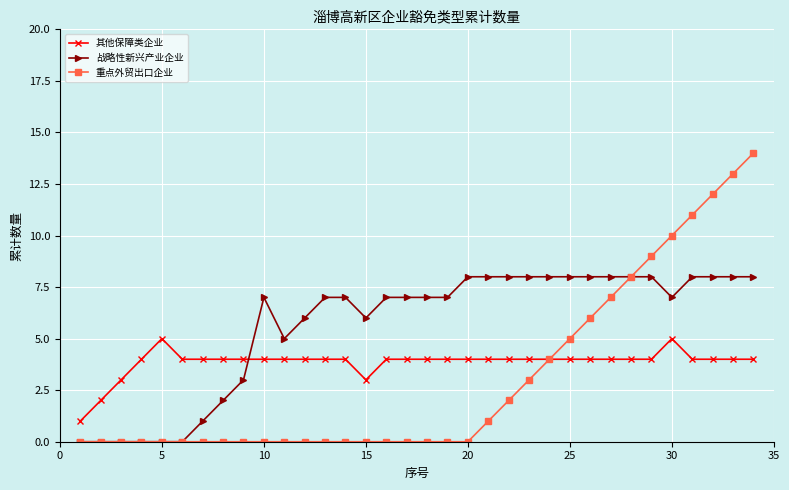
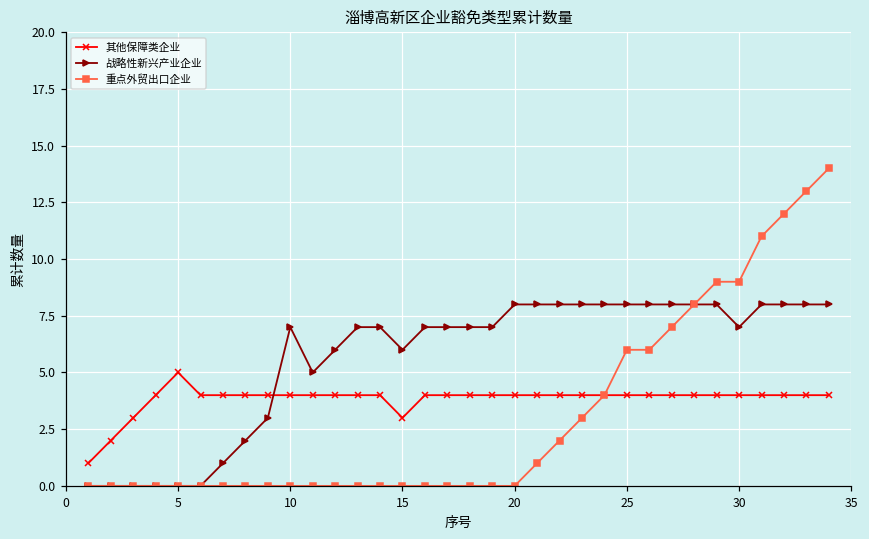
  {
    "其他保障类企业": {
      "5": 5,
      "10": 4,
      "15": 3,
      "20": 4,
      "25": 4,
-     "30": 5
+     "30": 4
    },
    "战略性新兴产业企业": {
      "10": 7,
      "15": 6,
      "20": 8,
      "25": 8,
      "30": 7
    },
    "重点外贸出口企业": {
      "10": 0,
      "15": 0,
      "20": 0,
-     "25": 5,
-     "30": 10
+     "25": 6,
+     "30": 9
    }
  }
